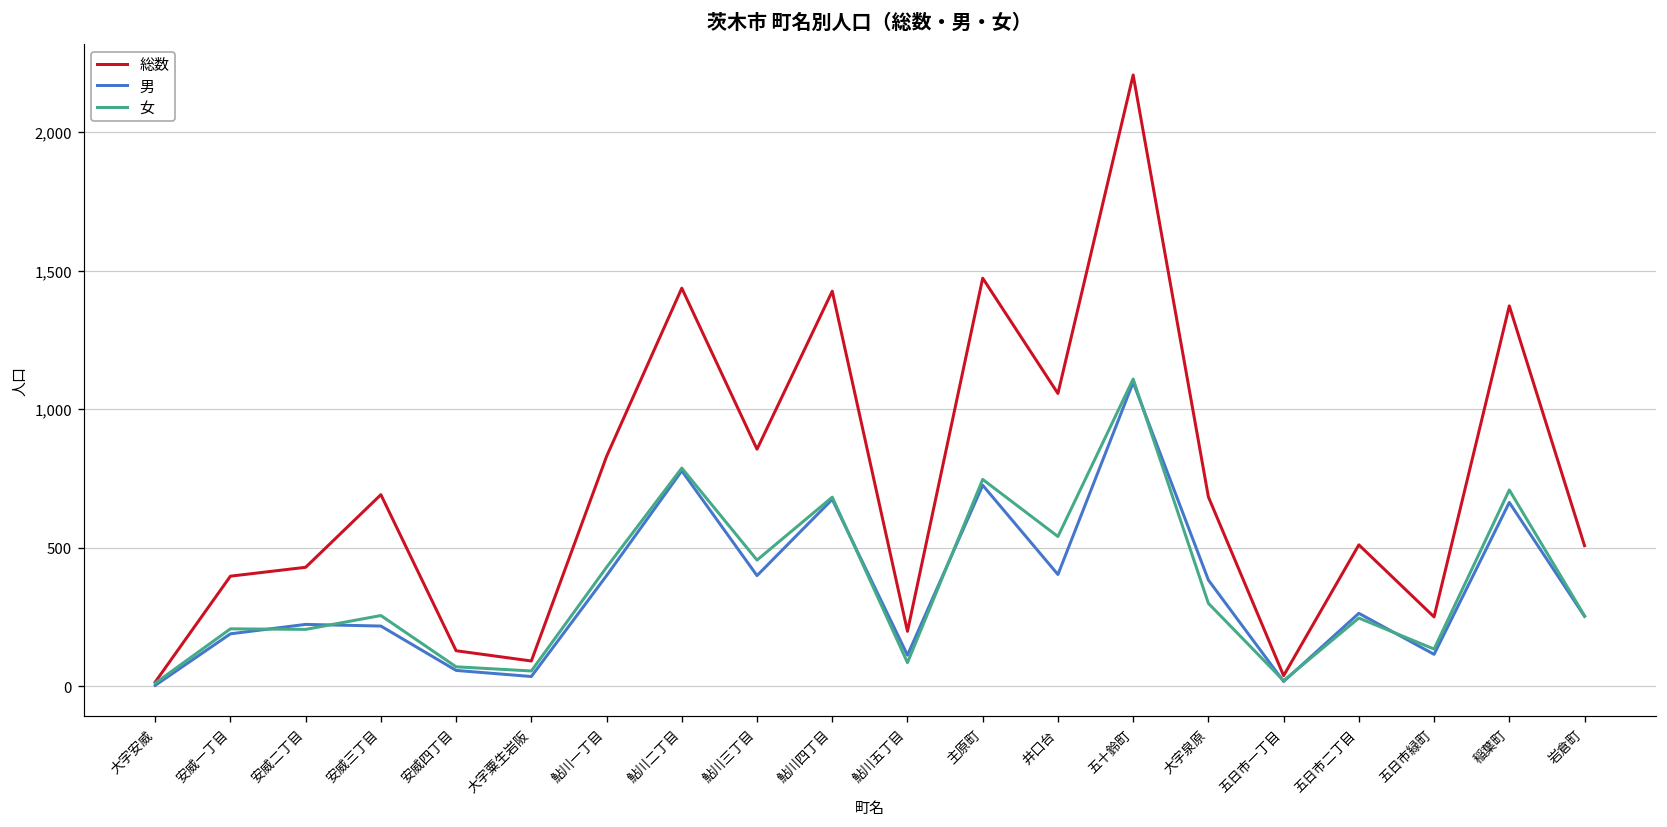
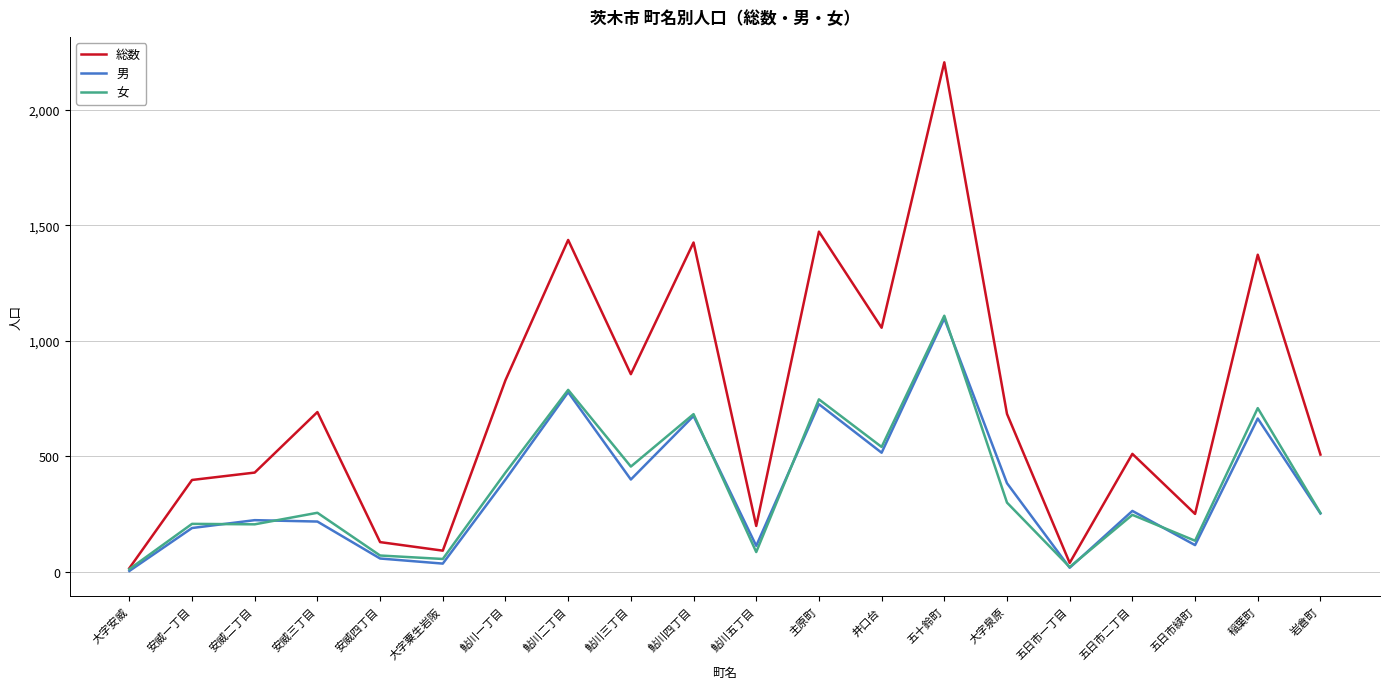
  {
    "総数": {
      "安威一丁目": "400",
      "安威二丁目": "430",
      "安威三丁目": "690",
      "安威四丁目": "130",
      "大字粟生岩阪": "90",
      "鮎川一丁目": "830",
      "鮎川二丁目": "1,440",
      "鮎川三丁目": "860",
      "鮎川四丁目": "1,430",
      "鮎川五丁目": "200",
      "主原町": "1,470",
      "井口台": "1,060",
      "五十鈴町": "2,210",
      "大字泉原": "680",
      "五日市一丁目": "40",
      "五日市二丁目": "510",
      "五日市緑町": "250",
      "稲葉町": "1,370",
      "岩倉町": "510"
    },
    "男": {
      "安威一丁目": "190",
      "安威二丁目": "220",
      "安威三丁目": "220",
      "安威四丁目": "60",
      "大字粟生岩阪": "40",
      "鮎川一丁目": "400",
      "鮎川三丁目": "400",
      "鮎川五丁目": "110",
      "主原町": "730",
-     "井口台": "400",
+     "井口台": "520",
      "五十鈴町": "1,100",
      "大字泉原": "380",
      "五日市二丁目": "260",
      "五日市緑町": "120",
      "稲葉町": "660"
    },
    "女": {
      "安威一丁目": "210",
      "安威二丁目": "210",
      "安威三丁目": "260",
      "安威四丁目": "70",
      "大字粟生岩阪": "60",
      "鮎川一丁目": "430",
      "鮎川三丁目": "460",
      "鮎川五丁目": "90",
      "主原町": "750",
      "井口台": "540",
      "五十鈴町": "1,110",
      "大字泉原": "300",
      "五日市二丁目": "250",
      "五日市緑町": "140",
      "稲葉町": "710"
    }
  }
